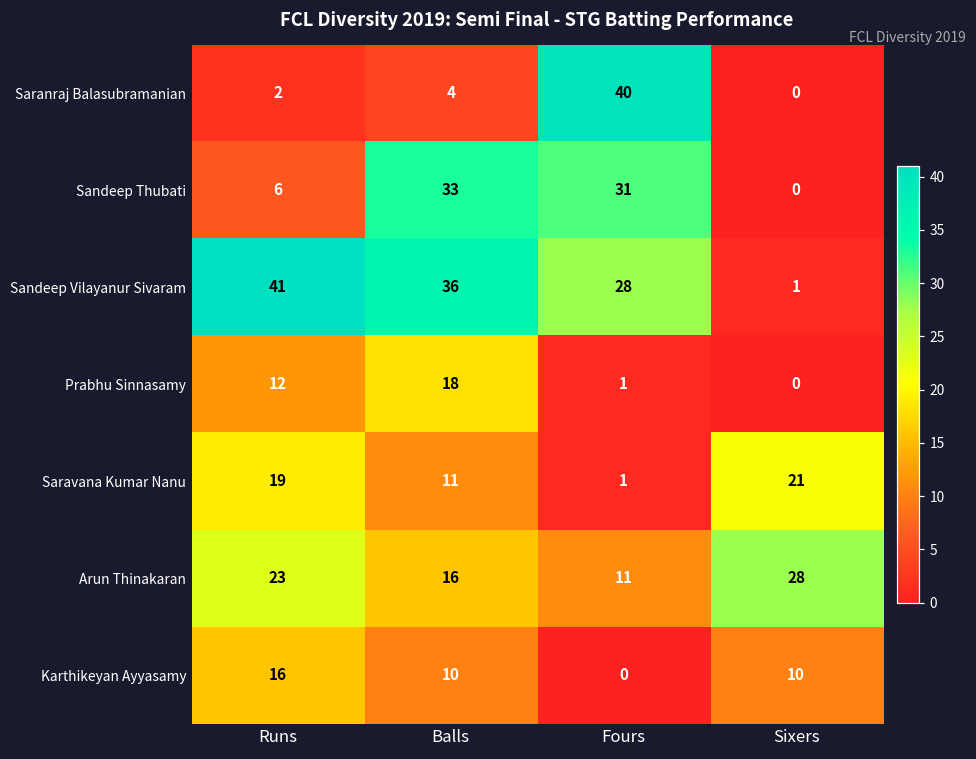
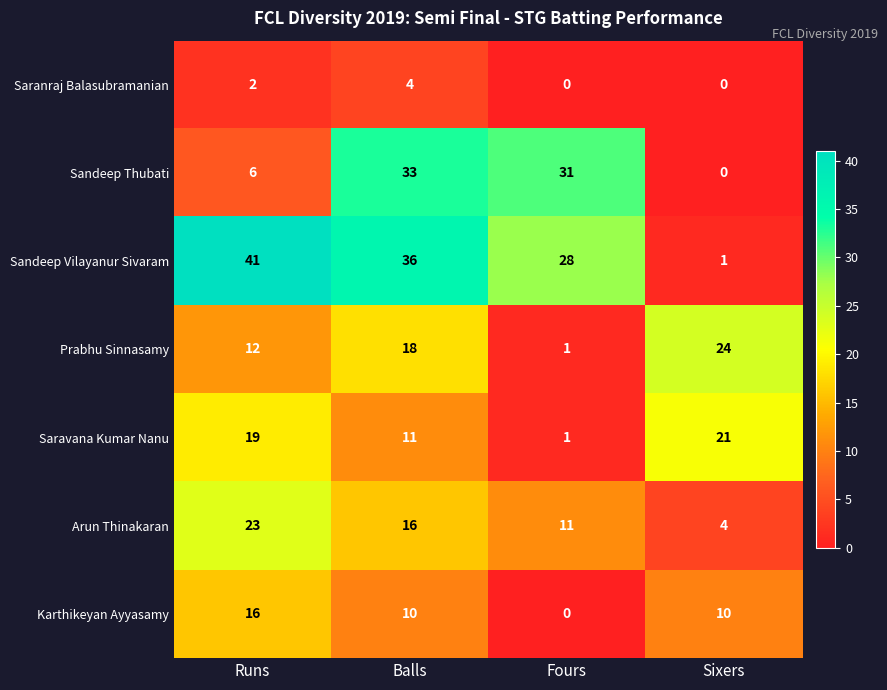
  {
    "Saranraj Balasubramanian": {
      "Runs": 2,
      "Balls": 4,
-     "Fours": 40,
+     "Fours": 0,
      "Sixers": 0
    },
    "Sandeep Thubati": {
      "Runs": 6,
      "Balls": 33,
      "Fours": 31,
      "Sixers": 0
    },
    "Sandeep Vilayanur Sivaram": {
      "Runs": 41,
      "Balls": 36,
      "Fours": 28,
      "Sixers": 1
    },
    "Prabhu Sinnasamy": {
      "Runs": 12,
      "Balls": 18,
      "Fours": 1,
-     "Sixers": 0
+     "Sixers": 24
    },
    "Saravana Kumar Nanu": {
      "Runs": 19,
      "Balls": 11,
      "Fours": 1,
      "Sixers": 21
    },
    "Arun Thinakaran": {
      "Runs": 23,
      "Balls": 16,
      "Fours": 11,
-     "Sixers": 28
+     "Sixers": 4
    },
    "Karthikeyan Ayyasamy": {
      "Runs": 16,
      "Balls": 10,
      "Fours": 0,
      "Sixers": 10
    }
  }
